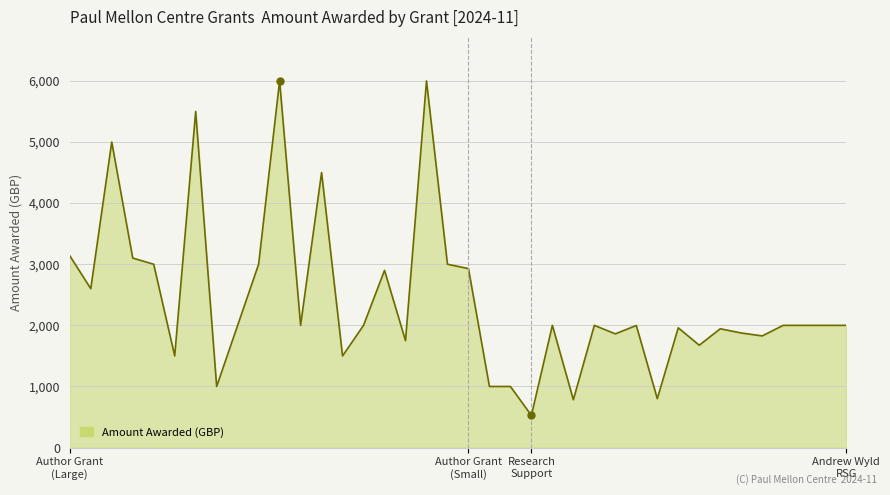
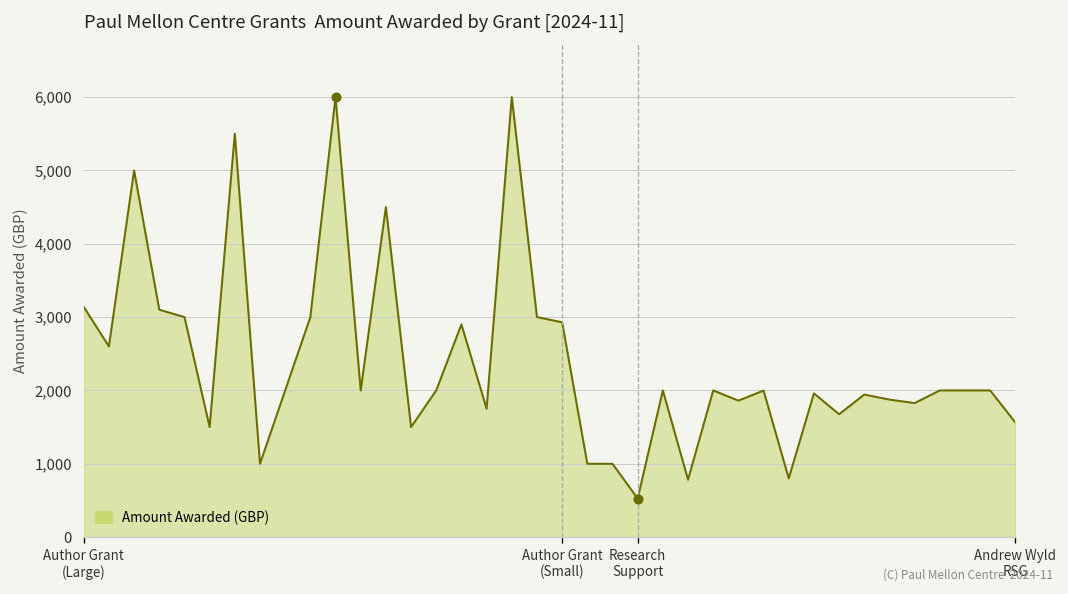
  {
    "Amount Awarded (GBP)": {
      "Author Grant (Large)": "3,100",
      "Author Grant (Small)": "2,900",
-     "Andrew Wyld RSG": "2,000"
+     "Andrew Wyld RSG": "1,600"
    }
  }
